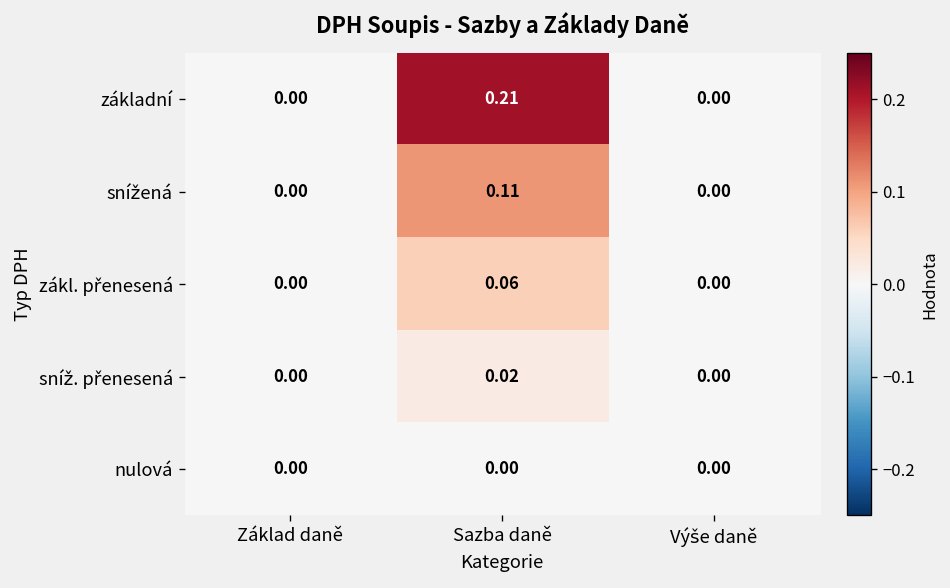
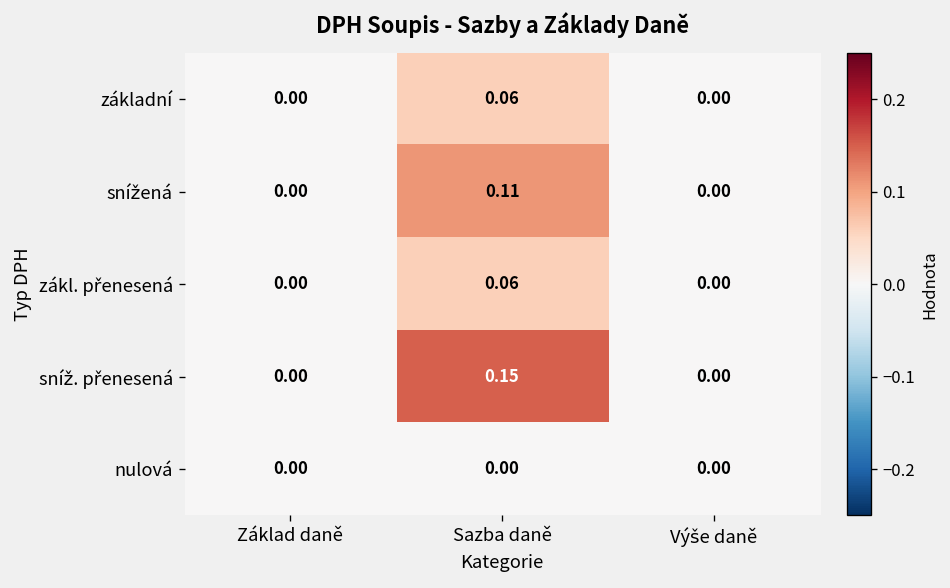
  {
    "základní": {
      "Základ daně": 0.00,
-     "Sazba daně": 0.21,
+     "Sazba daně": 0.06,
      "Výše daně": 0.00
    },
    "snížená": {
      "Základ daně": 0.00,
      "Sazba daně": 0.11,
      "Výše daně": 0.00
    },
    "zákl. přenesená": {
      "Základ daně": 0.00,
      "Sazba daně": 0.06,
      "Výše daně": 0.00
    },
    "sníž. přenesená": {
      "Základ daně": 0.00,
-     "Sazba daně": 0.02,
+     "Sazba daně": 0.15,
      "Výše daně": 0.00
    },
    "nulová": {
      "Základ daně": 0.00,
      "Sazba daně": 0.00,
      "Výše daně": 0.00
    }
  }
